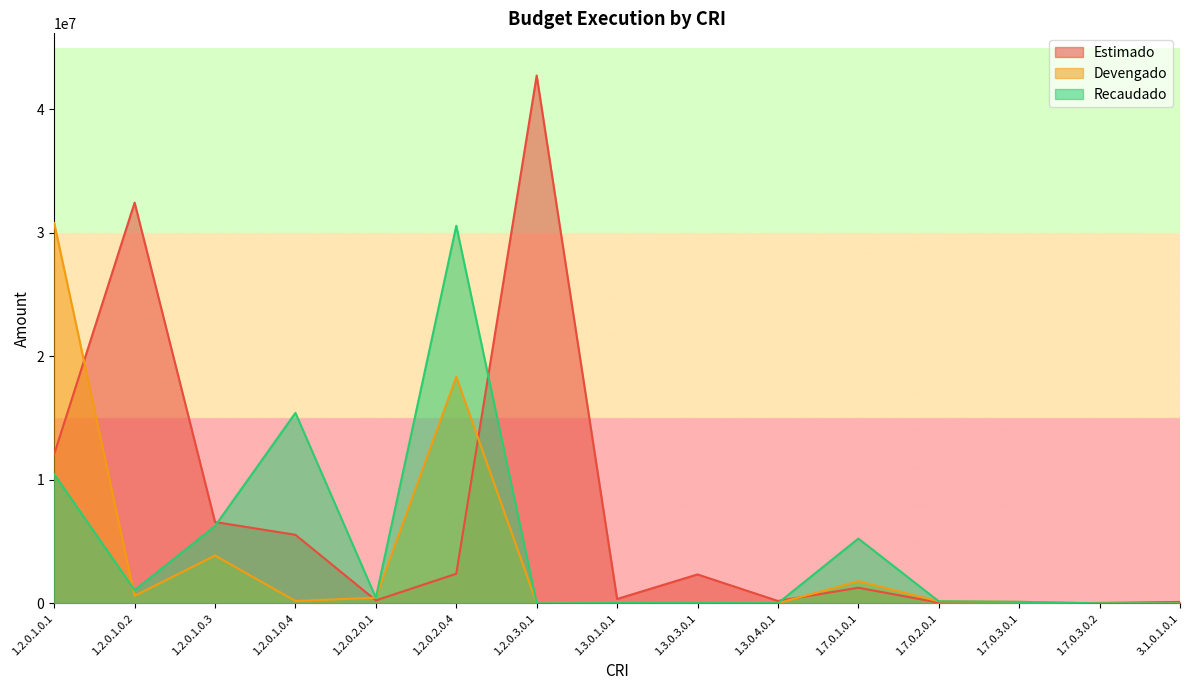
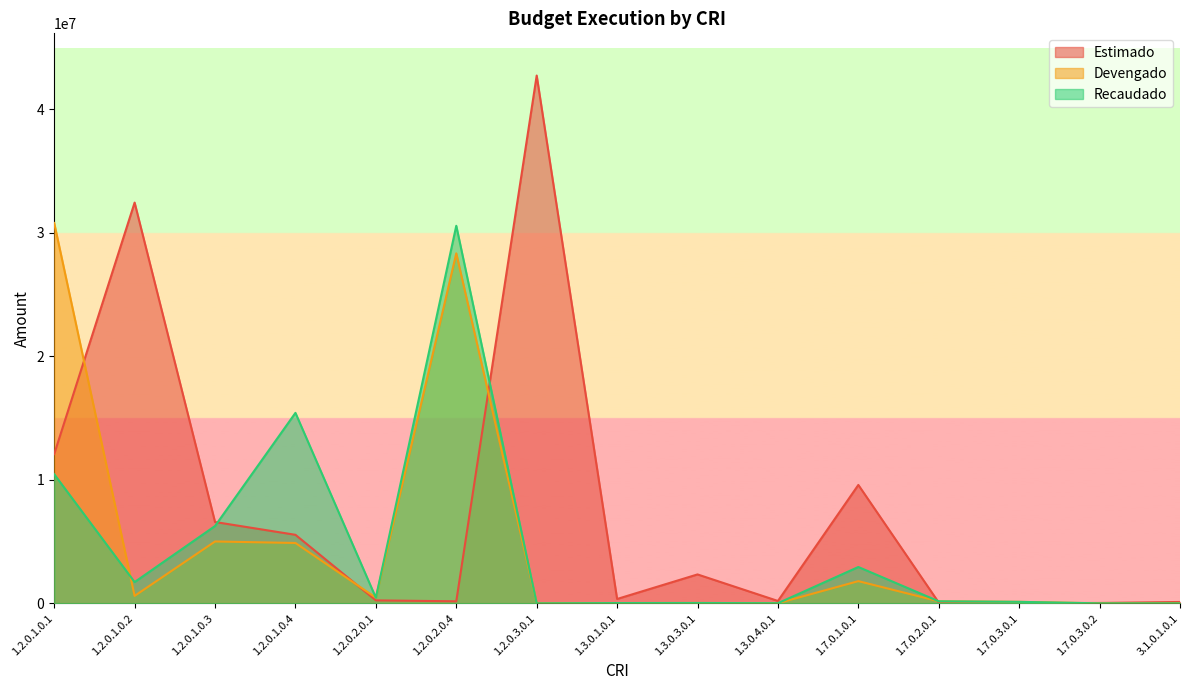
  {
    "Estimado": {
      "1.2.0.1.0.1": 12100000,
      "1.2.0.1.0.2": 32500000,
      "1.2.0.1.0.3": 6600000,
      "1.2.0.1.0.4": 5600000,
      "1.2.0.2.0.1": 200000,
-     "1.2.0.2.0.4": 2400000,
+     "1.2.0.2.0.4": 200000,
      "1.2.0.3.0.1": 42700000,
      "1.3.0.1.0.1": 400000,
      "1.3.0.3.0.1": 2300000,
-     "1.7.0.1.0.1": 1300000
+     "1.7.0.1.0.1": 9600000
    },
    "Devengado": {
      "1.2.0.1.0.1": 30800000,
      "1.2.0.1.0.2": 600000,
-     "1.2.0.1.0.3": 3900000,
-     "1.2.0.1.0.4": 200000,
-     "1.2.0.2.0.4": 18300000,
+     "1.2.0.1.0.3": 5000000,
+     "1.2.0.1.0.4": 4900000,
+     "1.2.0.2.0.4": 28300000,
      "1.7.0.1.0.1": 1800000
    },
    "Recaudado": {
      "1.2.0.1.0.1": 10500000,
-     "1.2.0.1.0.2": 1100000,
+     "1.2.0.1.0.2": 1700000,
      "1.2.0.1.0.3": 6300000,
      "1.2.0.1.0.4": 15400000,
      "1.2.0.2.0.4": 30600000,
-     "1.7.0.1.0.1": 5200000
+     "1.7.0.1.0.1": 2900000
    }
  }
